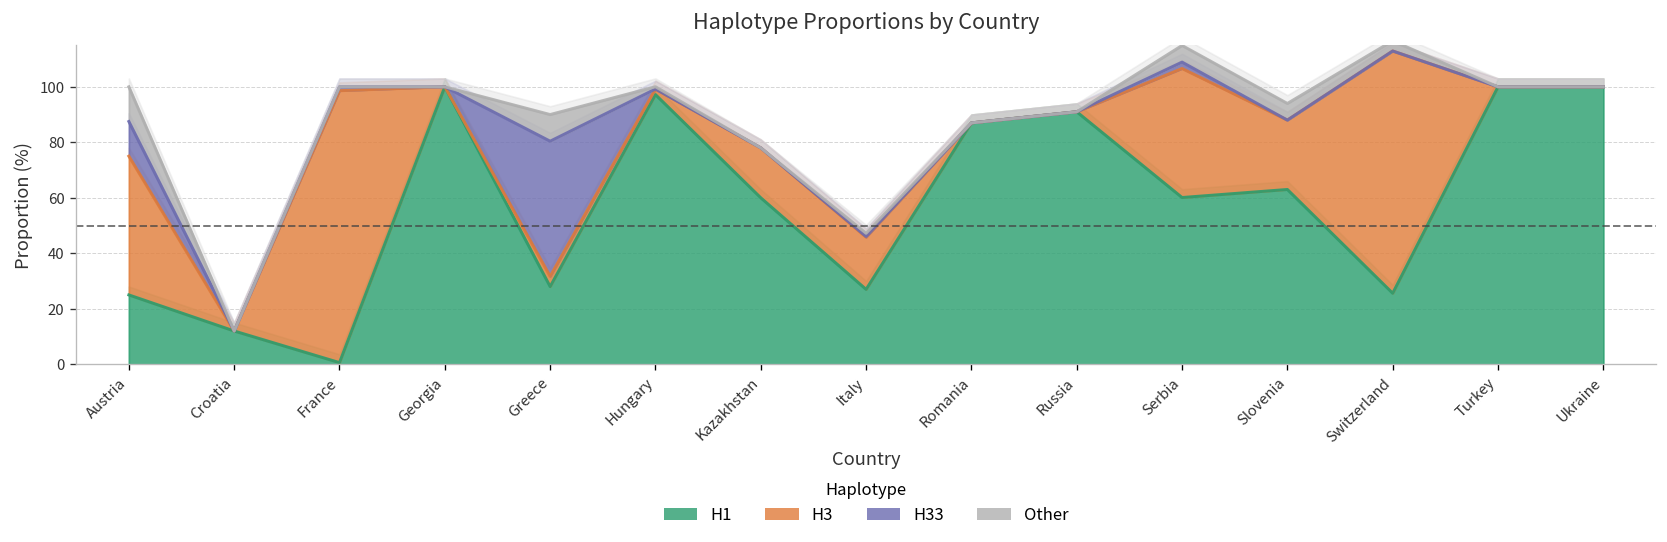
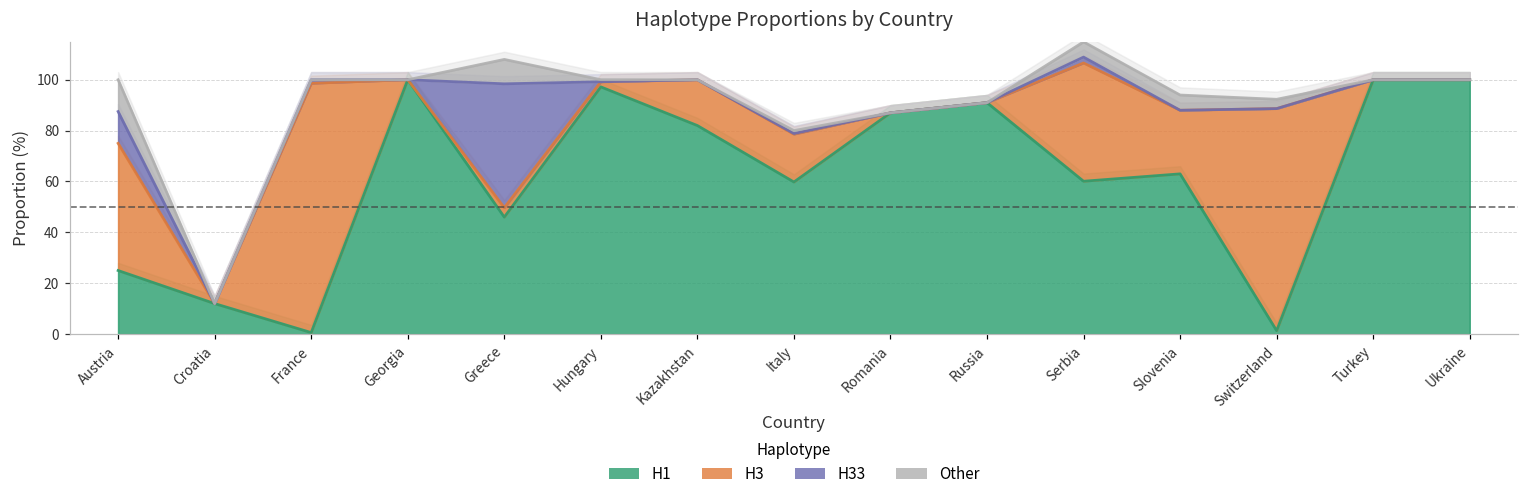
  {
    "H1": {
      "Austria": 25,
      "France": 1,
-     "Greece": 28,
+     "Greece": 46,
      "Hungary": 97,
-     "Kazakhstan": 60,
-     "Italy": 27,
+     "Kazakhstan": 82,
+     "Italy": 60,
      "Serbia": 60,
      "Slovenia": 63,
-     "Switzerland": 26
+     "Switzerland": 1
    },
    "H3": {
      "Austria": 50,
      "France": 98,
      "Serbia": 46
    },
    "H33": {
      "Austria": 13,
      "Greece": 49
    }
  }
